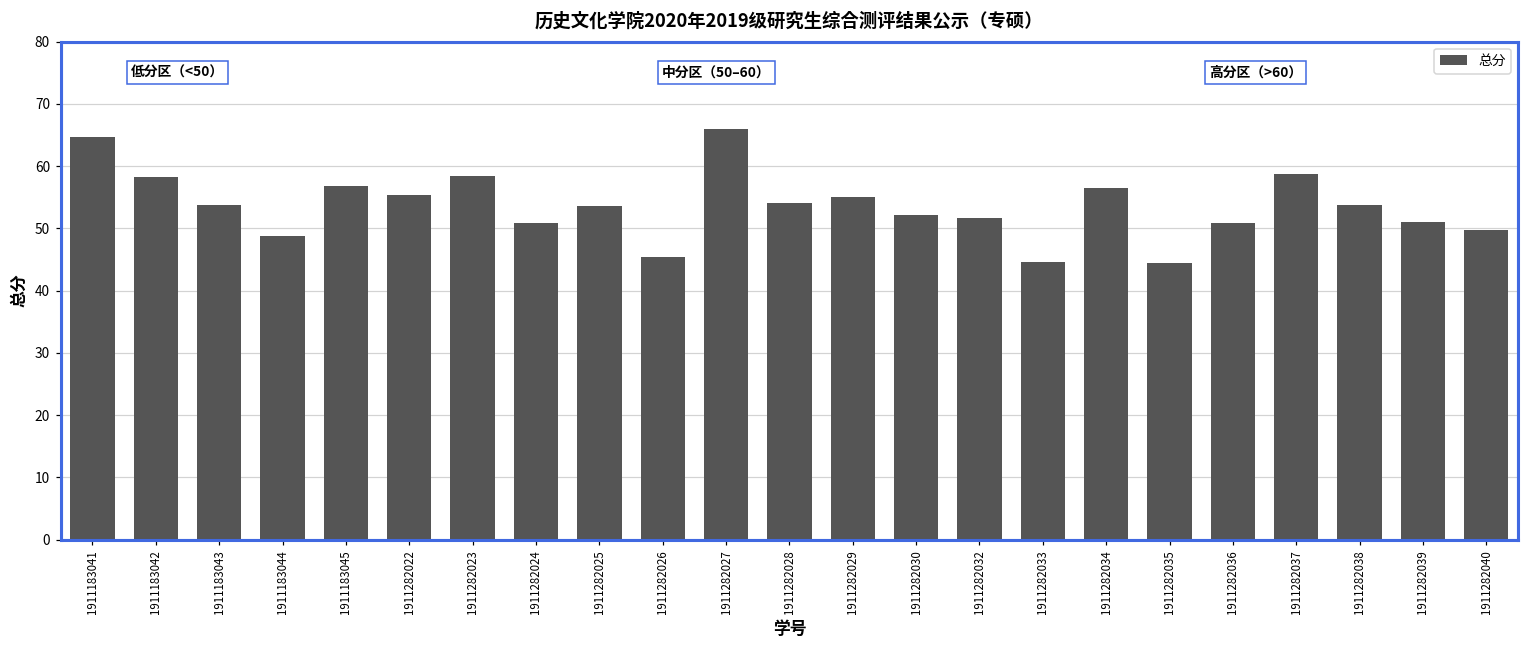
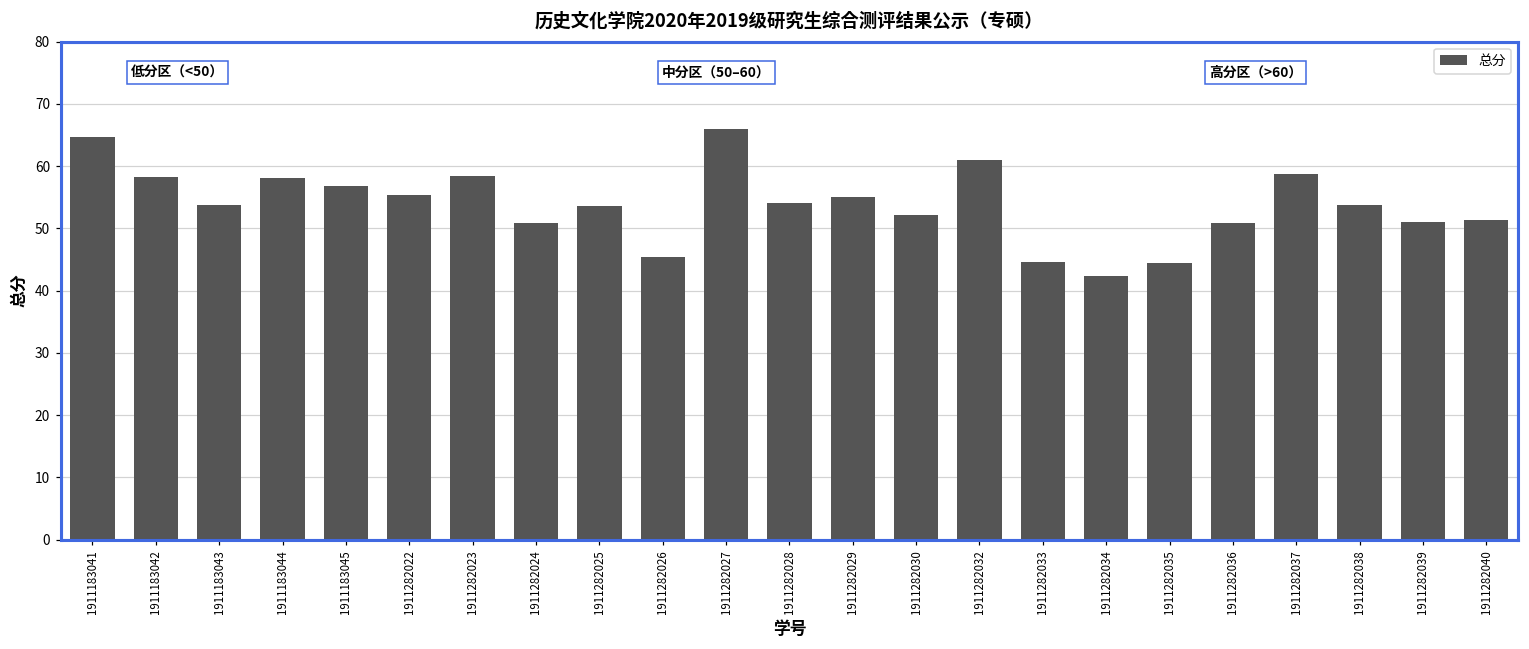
  {
    "1911183041": 65,
    "1911183042": 58,
    "1911183043": 54,
-   "1911183044": 49,
+   "1911183044": 58,
    "1911183045": 57,
    "1911282022": 55,
    "1911282023": 58,
    "1911282024": 51,
    "1911282025": 54,
    "1911282026": 45,
    "1911282027": 66,
    "1911282028": 54,
    "1911282029": 55,
    "1911282030": 52,
-   "1911282032": 52,
+   "1911282032": 61,
    "1911282033": 45,
-   "1911282034": 57,
+   "1911282034": 42,
    "1911282035": 45,
    "1911282036": 51,
    "1911282037": 59,
    "1911282038": 54,
    "1911282039": 51,
-   "1911282040": 50
+   "1911282040": 51
  }
